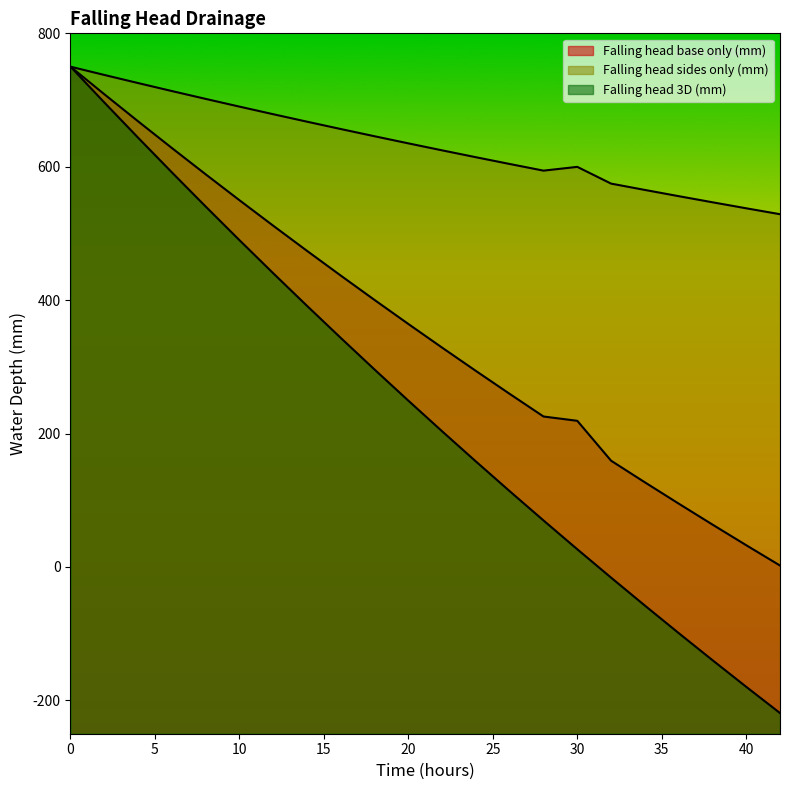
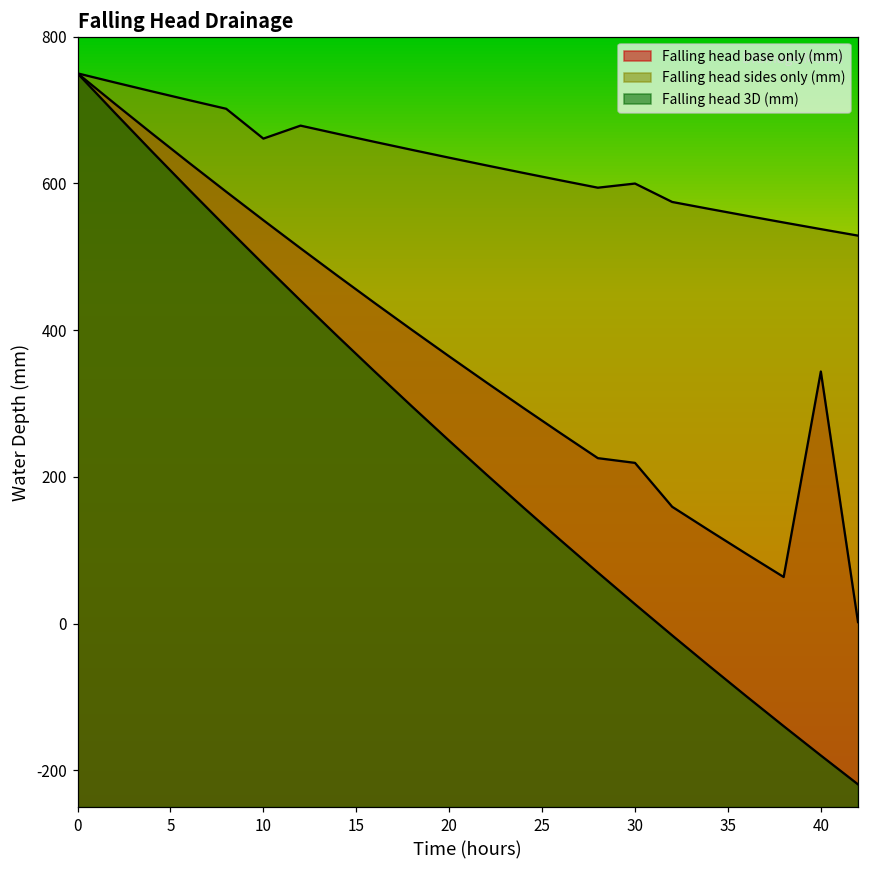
  {
    "Falling head base only (mm)": {
      "10": 550,
      "20": 360,
      "30": 220,
-     "40": 30
+     "40": 340
    },
    "Falling head sides only (mm)": {
-     "10": 690,
+     "10": 660,
      "20": 640,
      "30": 600,
      "40": 540
    },
    "Falling head 3D (mm)": {
      "10": 490,
      "20": 250,
      "30": 30,
      "40": -180
    }
  }
